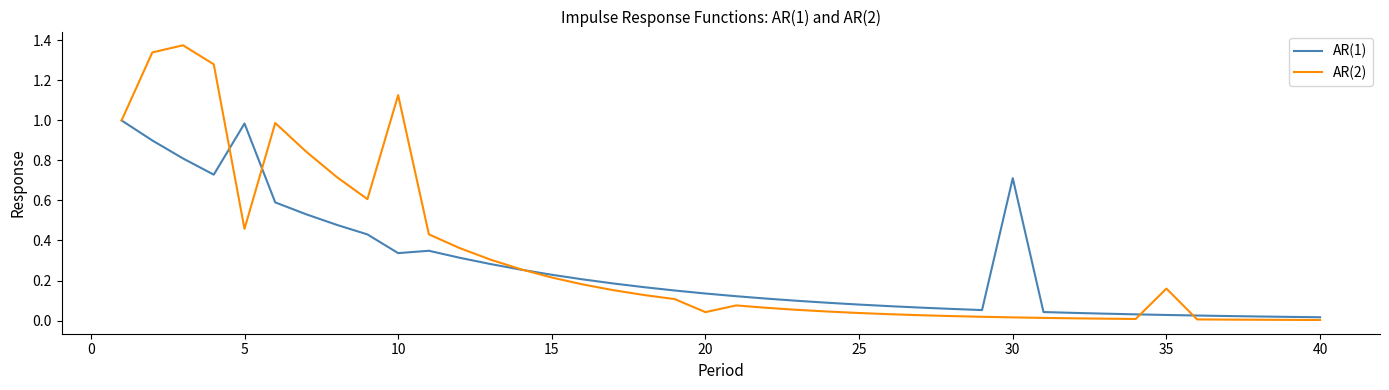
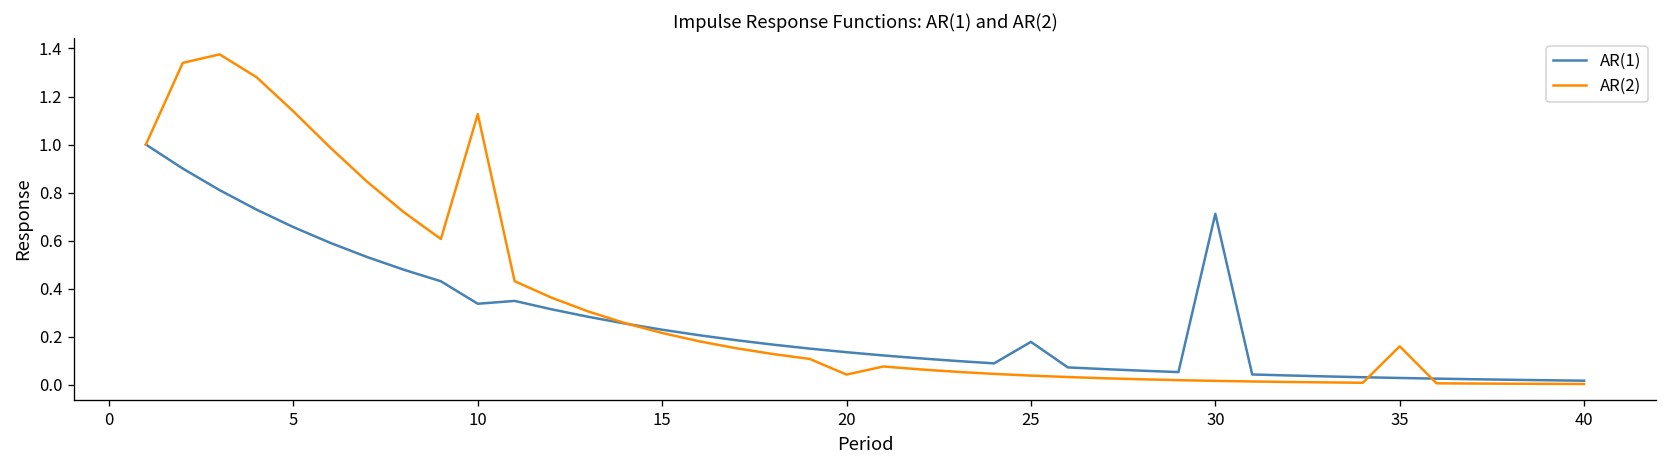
  {
    "AR(1)": {
-     "5": 0.98,
+     "5": 0.66,
      "10": 0.34,
      "15": 0.23,
      "20": 0.14,
-     "25": 0.08,
+     "25": 0.18,
      "30": 0.71,
      "35": 0.03,
      "40": 0.02
    },
    "AR(2)": {
-     "5": 0.46,
+     "5": 1.14,
      "10": 1.13,
      "15": 0.22,
      "20": 0.04,
      "25": 0.04,
      "30": 0.02,
      "35": 0.16,
      "40": 0.00
    }
  }
